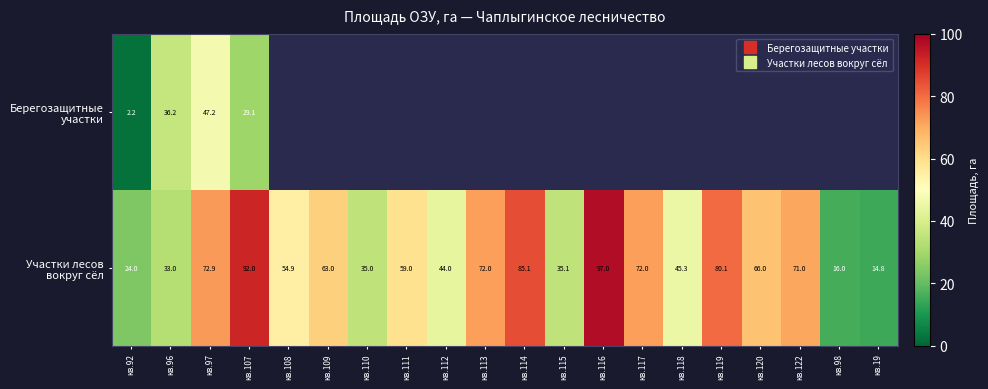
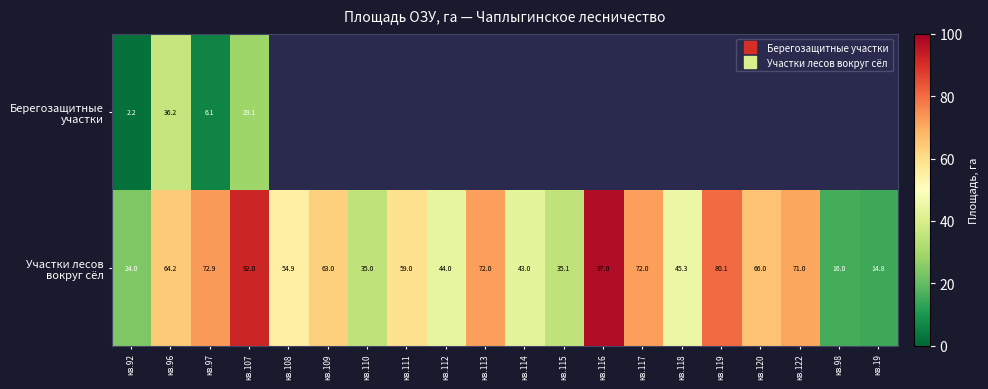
  {
    "Берегозащитные участки": {
      "кв.92": 2.2,
      "кв.96": 36.2,
-     "кв.97": 47.2,
+     "кв.97": 6.1,
      "кв.107": 29.1
    },
    "Участки лесов вокруг сёл": {
      "кв.92": 24.0,
-     "кв.96": 33.0,
+     "кв.96": 64.2,
      "кв.97": 72.9,
      "кв.107": 92.0,
      "кв.108": 54.9,
      "кв.109": 63.0,
      "кв.110": 35.0,
      "кв.111": 59.0,
      "кв.112": 44.0,
      "кв.113": 72.0,
-     "кв.114": 85.1,
+     "кв.114": 43.0,
      "кв.115": 35.1,
      "кв.116": 97.0,
      "кв.117": 72.0,
      "кв.118": 45.3,
      "кв.119": 80.1,
      "кв.120": 66.0,
      "кв.122": 71.0,
      "кв.98": 16.0,
      "кв.19": 14.8
    }
  }
